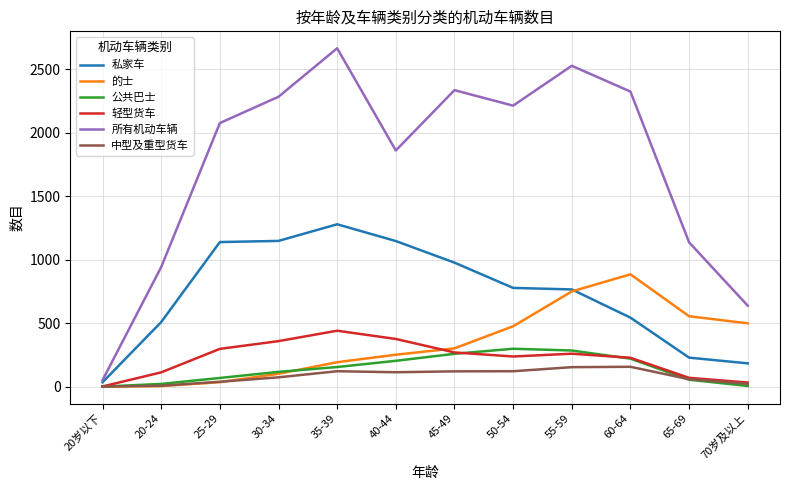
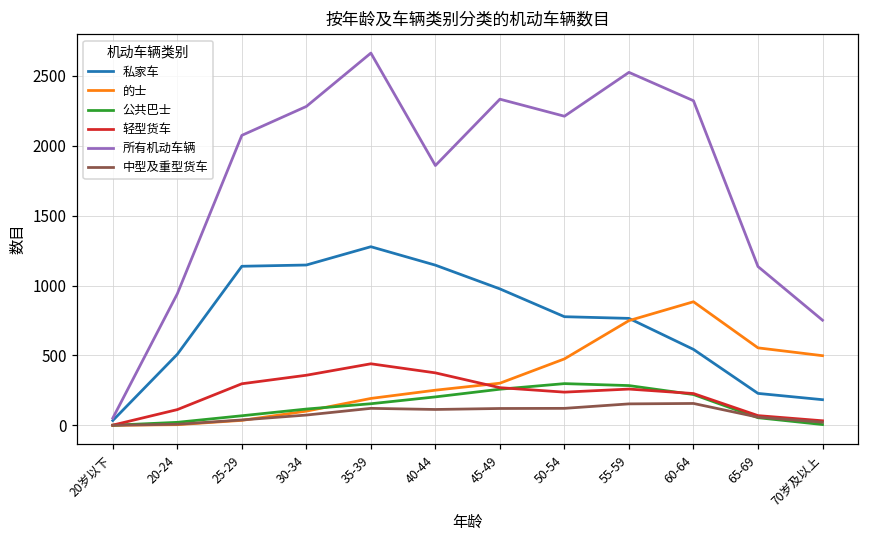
  {
    "私家车": {
      "20-24": 510,
      "25-29": 1140,
      "30-34": 1150,
      "35-39": 1280,
      "40-44": 1150,
      "45-49": 980,
      "50-54": 780,
      "60-64": 540,
      "65-69": 230,
      "70岁及以上": 180
    },
    "的士": {
      "35-39": 190,
      "40-44": 250,
      "45-49": 300,
      "50-54": 480,
      "60-64": 880,
      "65-69": 550,
      "70岁及以上": 500
    },
    "公共巴士": {
      "25-29": 70,
      "35-39": 150,
      "40-44": 200,
      "50-54": 300,
      "55-59": 280
    },
    "轻型货车": {
      "20-24": 110,
      "25-29": 300,
      "30-34": 360,
      "35-39": 440,
      "40-44": 380,
      "50-54": 240,
      "55-59": 260
    },
    "所有机动车辆": {
      "20-24": 940,
      "25-29": 2080,
      "30-34": 2280,
      "35-39": 2660,
      "40-44": 1860,
      "45-49": 2330,
      "50-54": 2210,
      "55-59": 2530,
      "60-64": 2320,
      "65-69": 1140,
-     "70岁及以上": 640
+     "70岁及以上": 750
    },
    "中型及重型货车": {
      "30-34": 70,
      "35-39": 120,
      "40-44": 110,
      "45-49": 120,
      "50-54": 120,
      "55-59": 150,
      "60-64": 160
    }
  }
